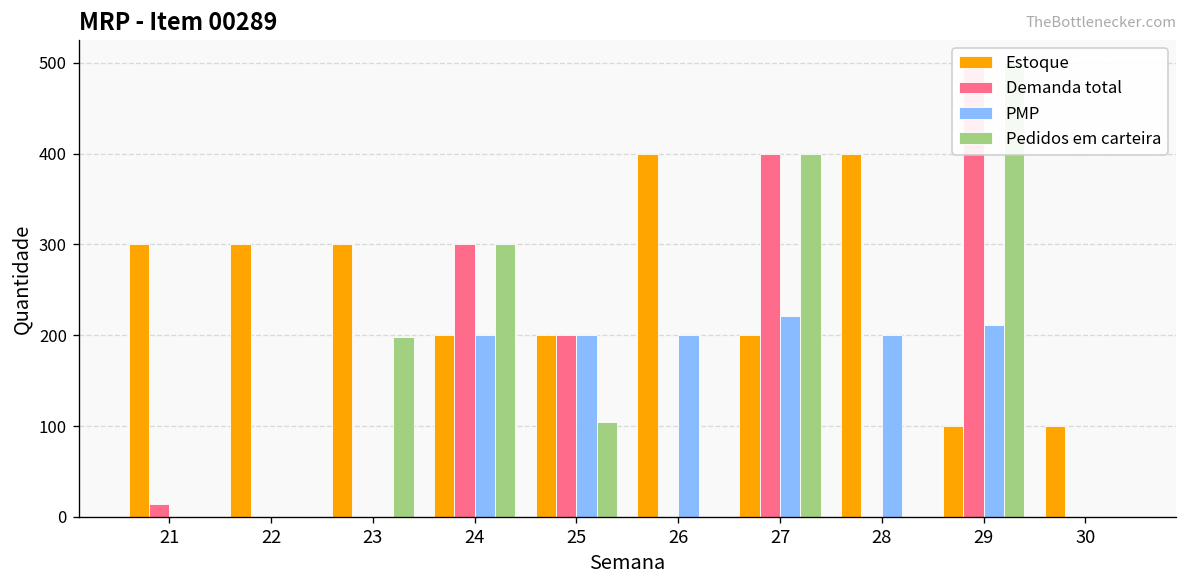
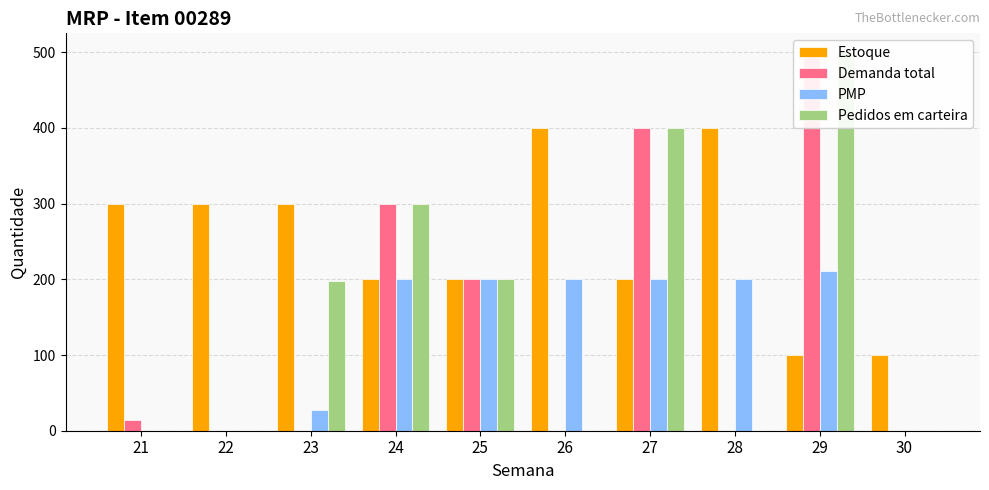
  {
    "Estoque": {
      "21": 300,
      "22": 300,
      "23": 300,
      "24": 200,
      "25": 200,
      "26": 400,
      "27": 200,
      "28": 400,
      "29": 100,
      "30": 100
    },
    "Demanda total": {
      "21": 10,
      "22": 0,
      "23": 0,
      "24": 300,
      "25": 200,
      "26": 0,
      "27": 400,
      "28": 0,
      "30": 0
    },
    "PMP": {
      "21": 0,
      "22": 0,
-     "23": 0,
+     "23": 30,
      "24": 200,
      "25": 200,
      "26": 200,
-     "27": 220,
+     "27": 200,
      "28": 200,
      "29": 210,
      "30": 0
    },
    "Pedidos em carteira": {
      "21": 0,
      "22": 0,
      "23": 200,
      "24": 300,
-     "25": 100,
+     "25": 200,
      "26": 0,
      "27": 400,
      "28": 0,
      "30": 0
    }
  }
